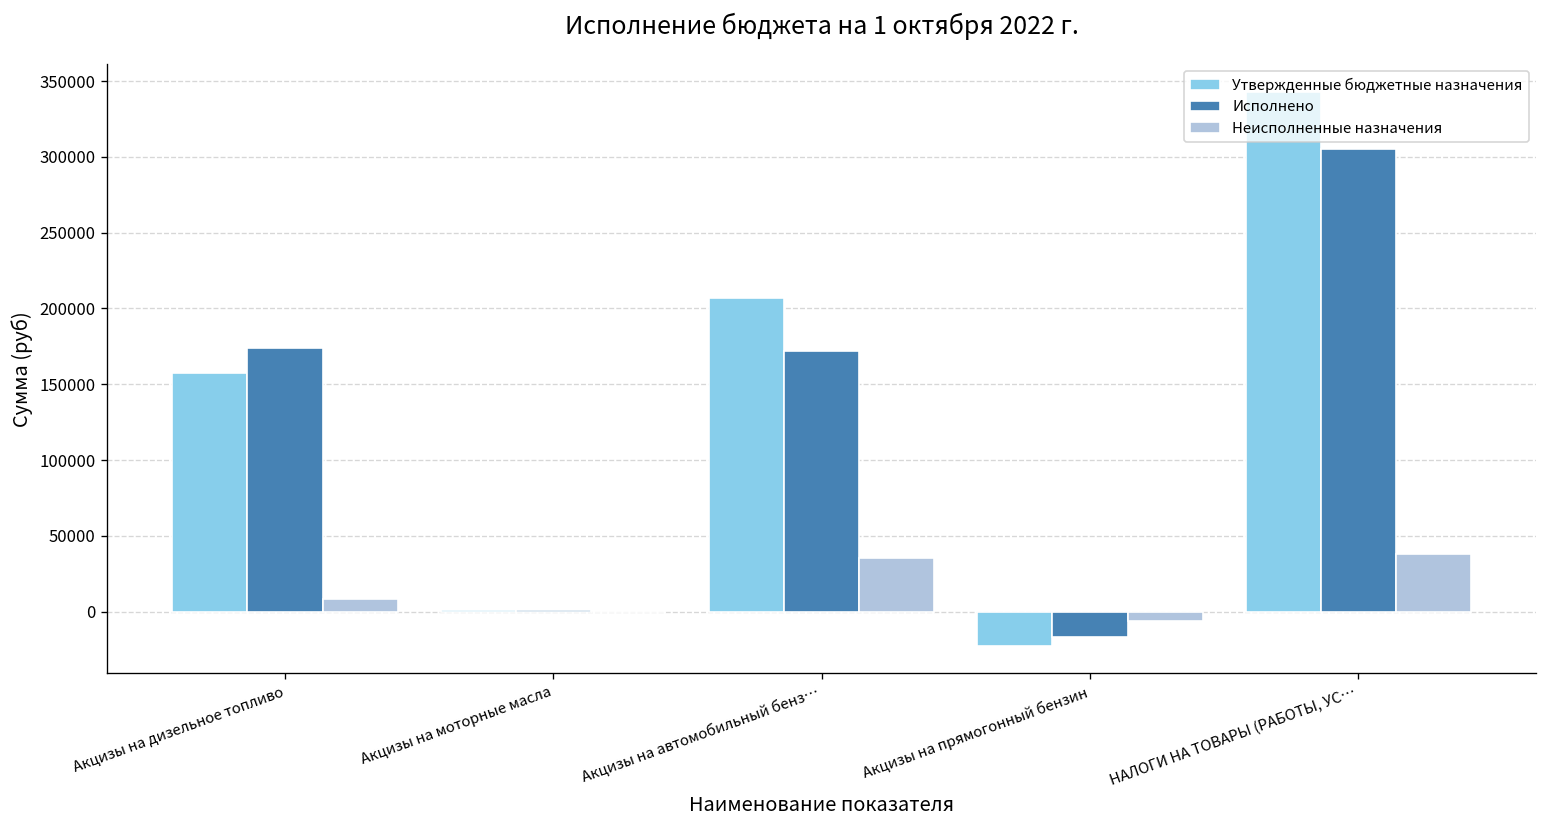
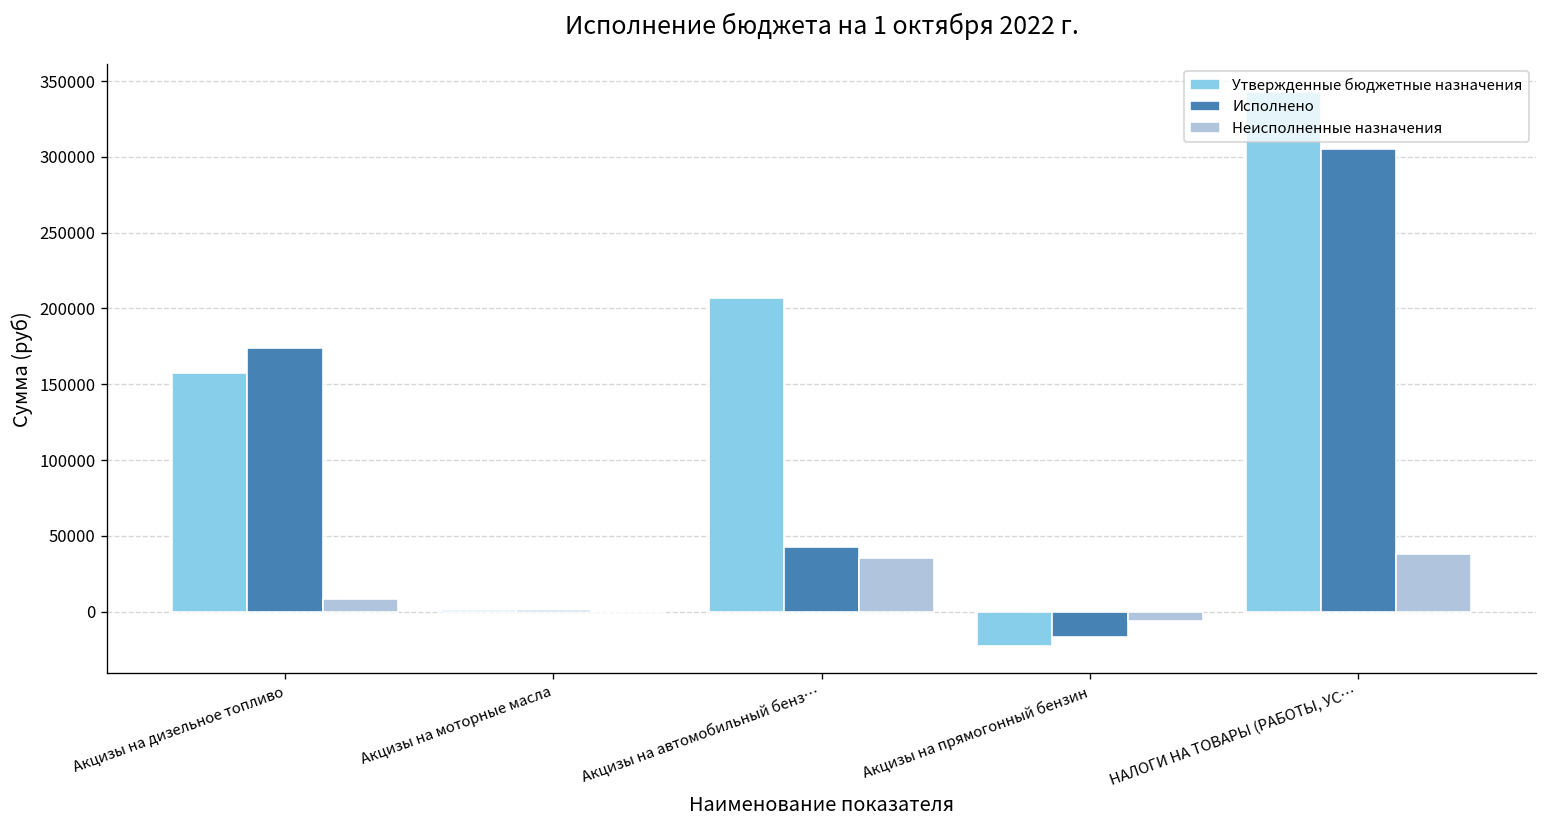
  {
    "Исполнено": {
      "Акцизы на дизельное топливо": 174000,
-     "Акцизы на автомобильный бенз…": 172000,
+     "Акцизы на автомобильный бенз…": 43000,
      "Акцизы на прямогонный бензин": -17000,
      "НАЛОГИ НА ТОВАРЫ (РАБОТЫ, УС…": 305000
    }
  }
